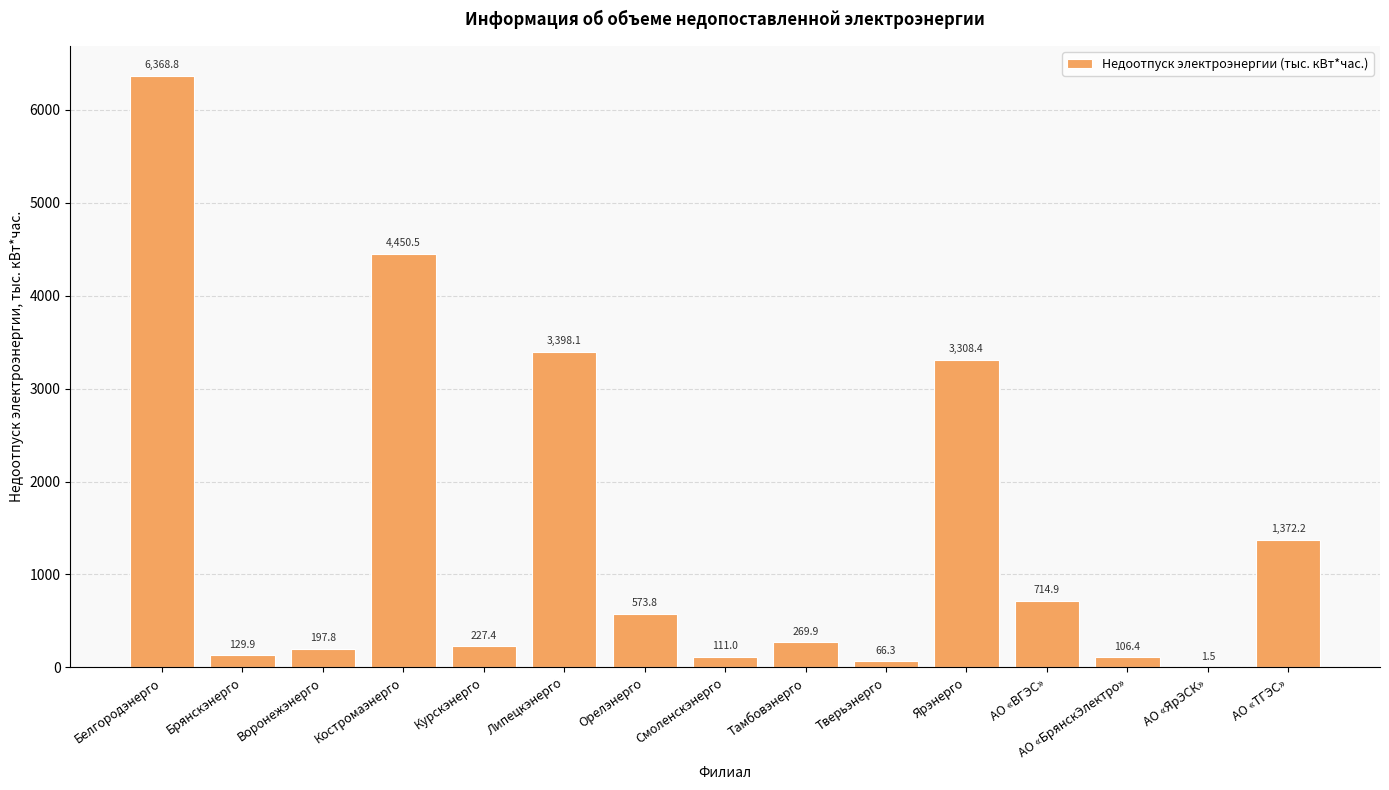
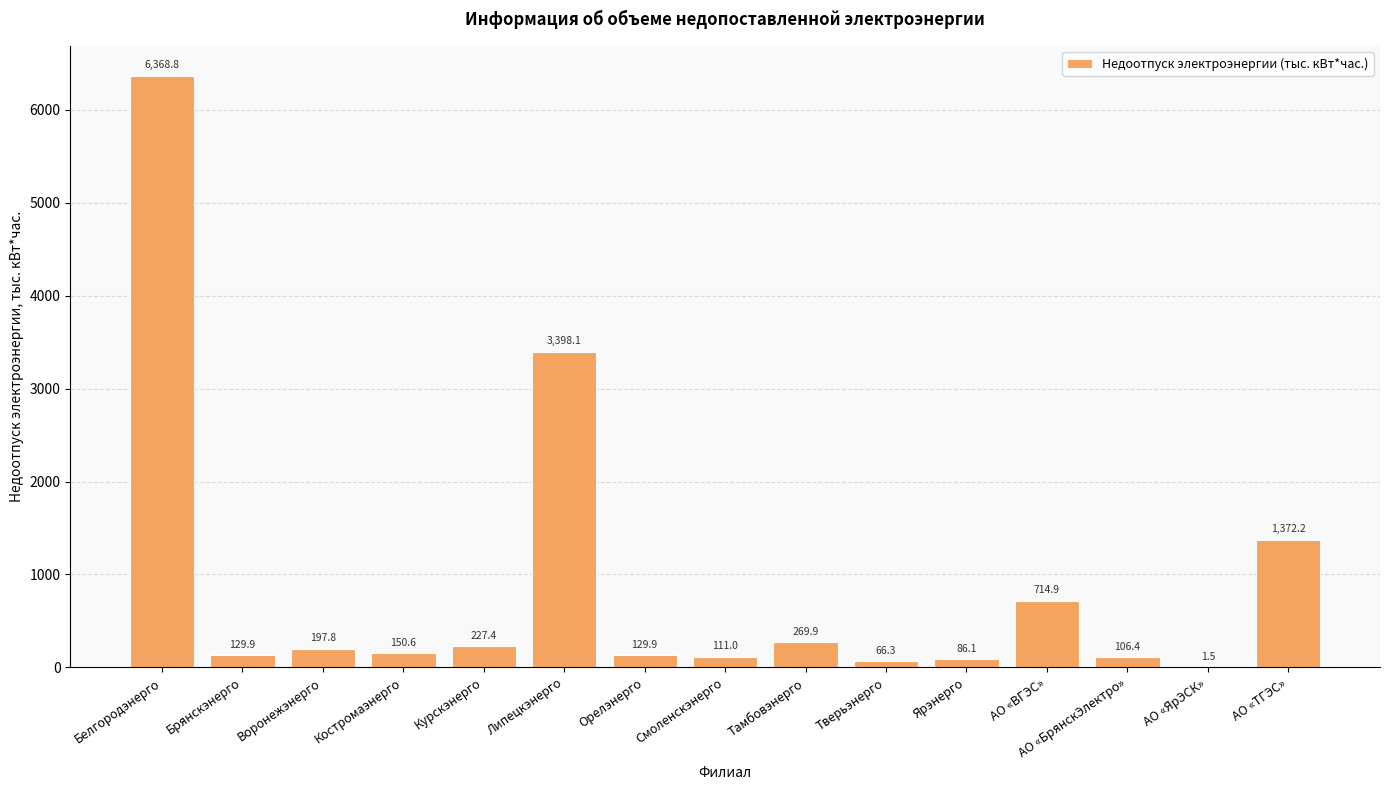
  {
    "Белгородэнерго": "6,368.8",
    "Брянскэнерго": "129.9",
    "Воронежэнерго": "197.8",
-   "Костромаэнерго": "4,450.5",
+   "Костромаэнерго": "150.6",
    "Курскэнерго": "227.4",
    "Липецкэнерго": "3,398.1",
-   "Орелэнерго": "573.8",
+   "Орелэнерго": "129.9",
    "Смоленскэнерго": "111.0",
    "Тамбовэнерго": "269.9",
    "Тверьэнерго": "66.3",
-   "Ярэнерго": "3,308.4",
+   "Ярэнерго": "86.1",
    "АО «ВГЭС»": "714.9",
    "АО «БрянскЭлектро»": "106.4",
    "АО «ЯрЭСК»": "1.5",
    "АО «ТГЭС»": "1,372.2"
  }
